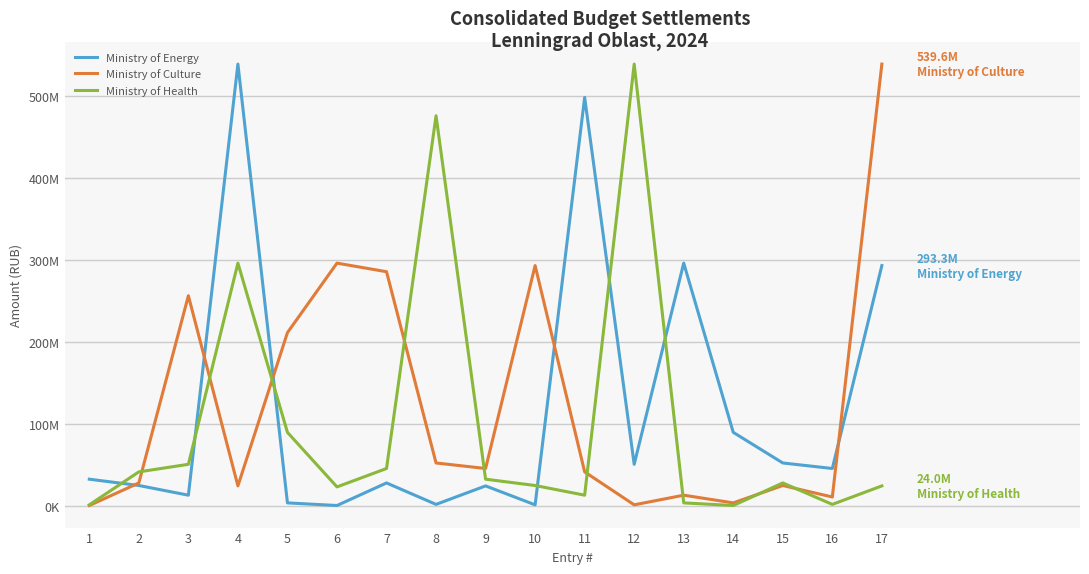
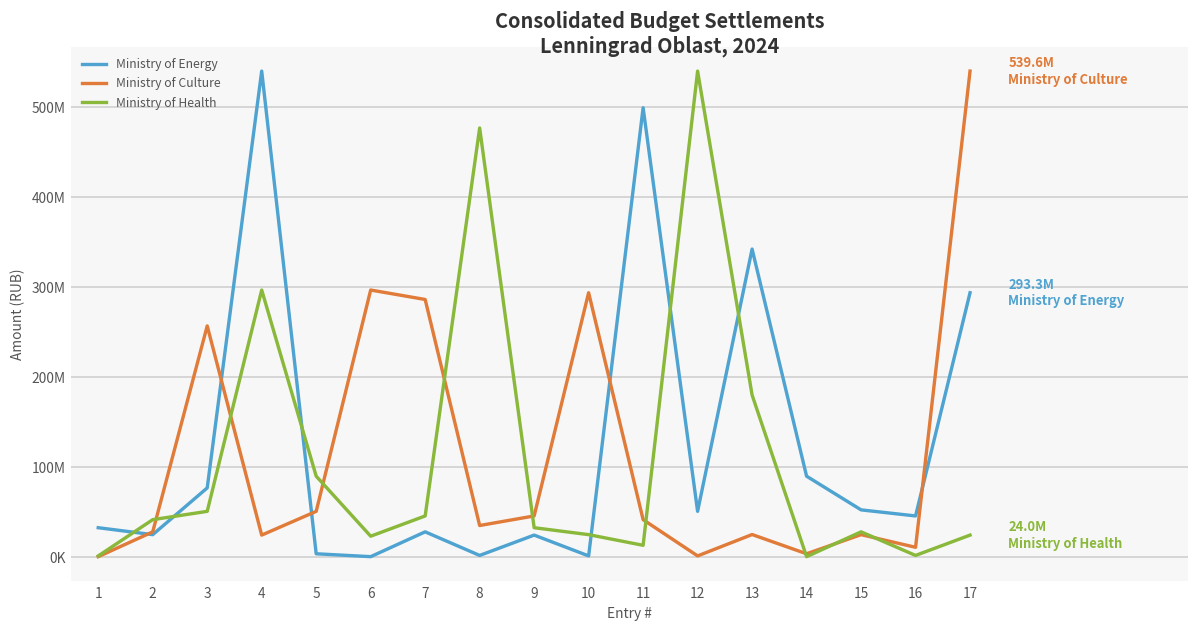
  {
    "Ministry of Energy": {
      "1": 30000000,
      "2": 20000000,
-     "3": 10000000,
+     "3": 80000000,
      "4": 540000000,
      "5": 0,
      "6": 0,
      "7": 30000000,
      "8": 0,
      "9": 20000000,
      "10": 0,
      "11": 500000000,
      "12": 50000000,
-     "13": 300000000,
+     "13": 340000000,
      "14": 90000000,
      "15": 50000000,
      "16": 50000000,
      "17": 290000000
    },
    "Ministry of Culture": {
      "2": 30000000,
      "3": 260000000,
      "4": 20000000,
-     "5": 210000000,
+     "5": 50000000,
      "6": 300000000,
      "7": 290000000,
-     "8": 50000000,
+     "8": 30000000,
      "9": 50000000,
      "10": 290000000,
      "11": 40000000,
      "12": 0,
-     "13": 10000000,
+     "13": 20000000,
      "14": 0,
      "15": 20000000,
      "16": 10000000,
      "17": 540000000
    },
    "Ministry of Health": {
      "2": 40000000,
      "3": 50000000,
      "4": 300000000,
      "5": 90000000,
      "6": 20000000,
      "7": 50000000,
      "8": 480000000,
      "9": 30000000,
      "10": 20000000,
      "11": 10000000,
      "12": 540000000,
-     "13": 0,
+     "13": 180000000,
      "14": 0,
      "15": 30000000,
      "16": 0,
      "17": 20000000
    }
  }
